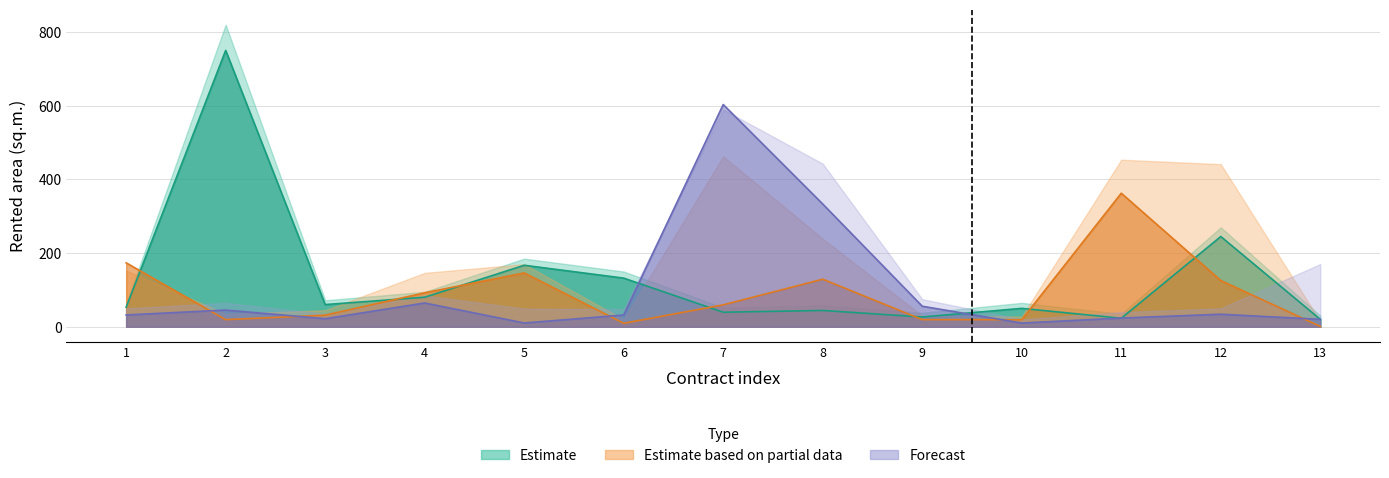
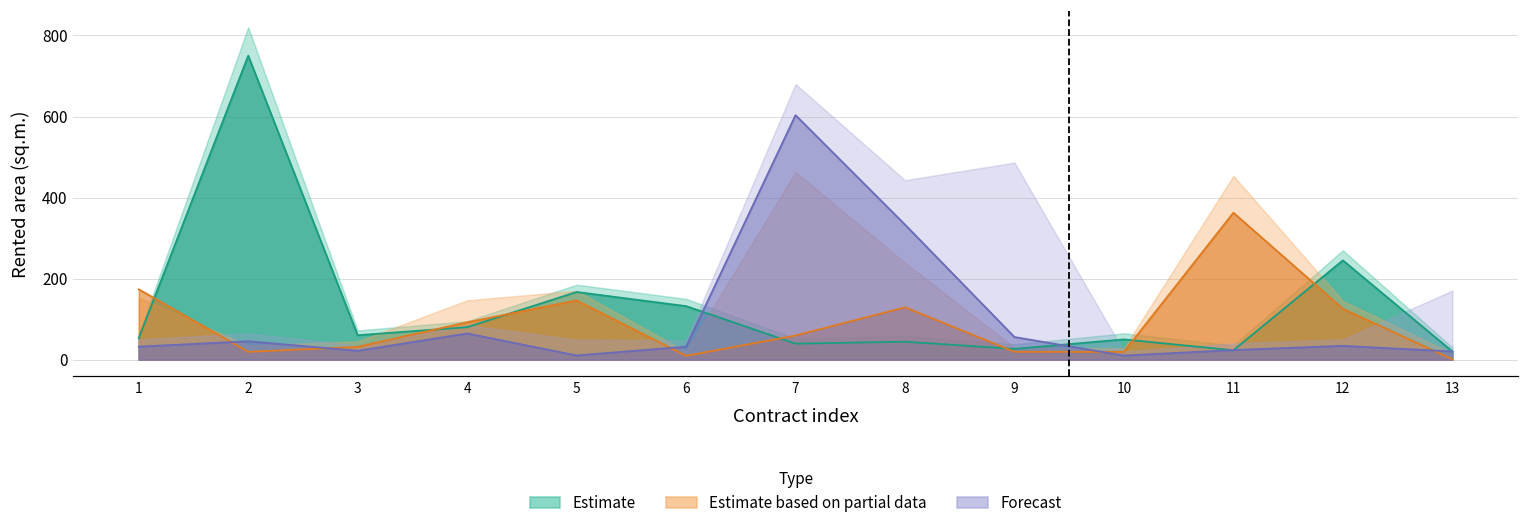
  {
    "Estimate based on partial data": {
      "1": 150,
      "2": 40,
      "3": 50,
      "4": 150,
      "6": 20,
      "7": 460,
      "8": 240,
      "10": 30,
      "11": 450,
-     "12": 440
+     "12": 150
    },
    "Forecast": {
      "2": 70,
      "5": 50,
      "6": 50,
-     "7": 590,
+     "7": 680,
      "8": 440,
-     "9": 80,
+     "9": 490,
      "12": 50,
      "13": 170
    }
  }
